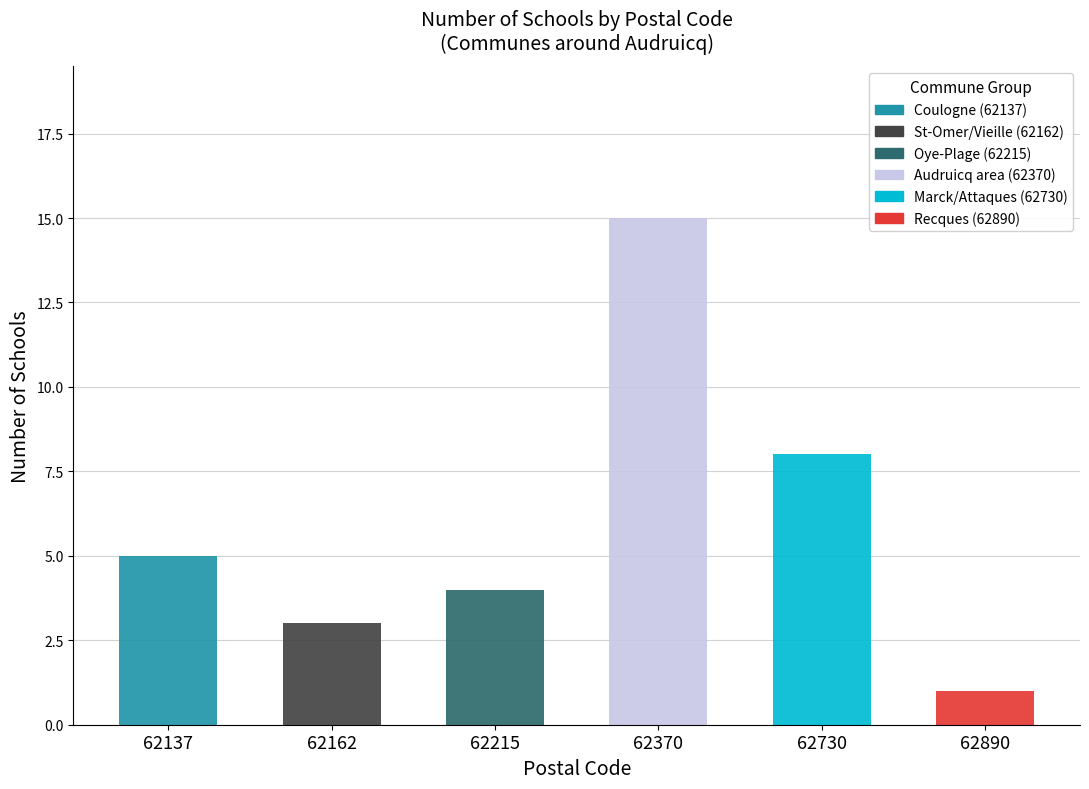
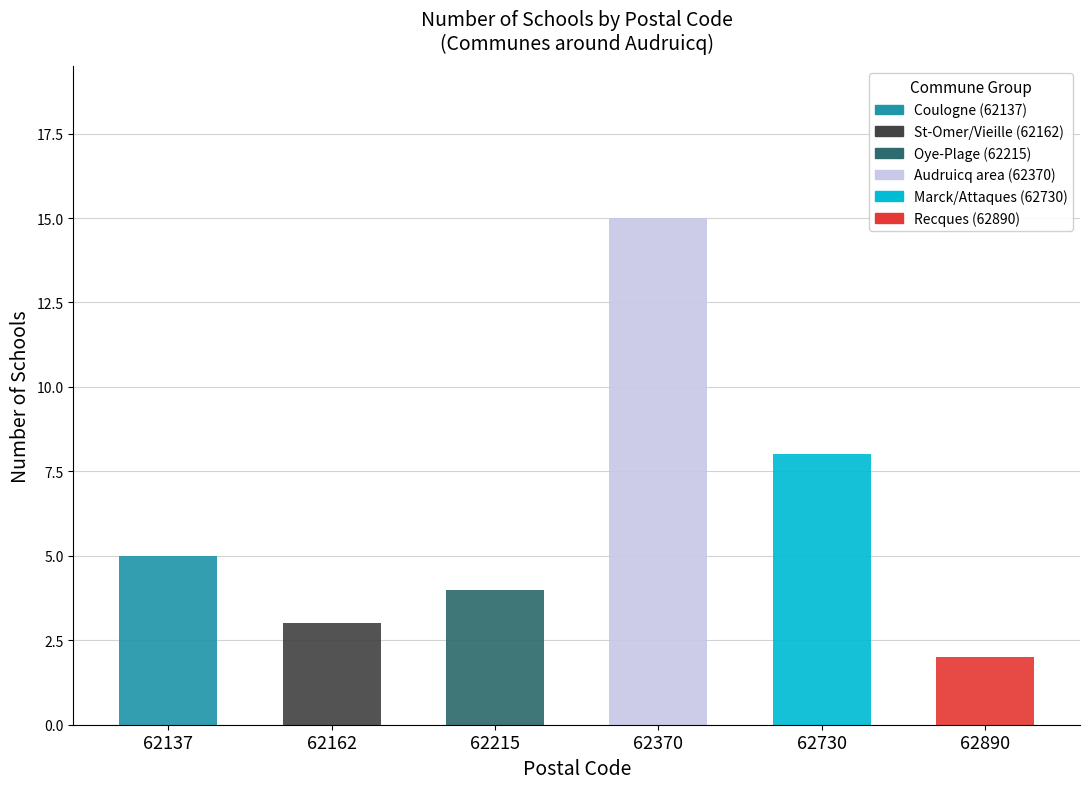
  {
    "Coulogne (62137)": {
      "62137": 5,
      "62162": 0,
      "62215": 0,
      "62370": 0,
      "62730": 0,
      "62890": 0
    },
    "Recques (62890)": {
-     "62890": 1
+     "62890": 2
    }
  }
